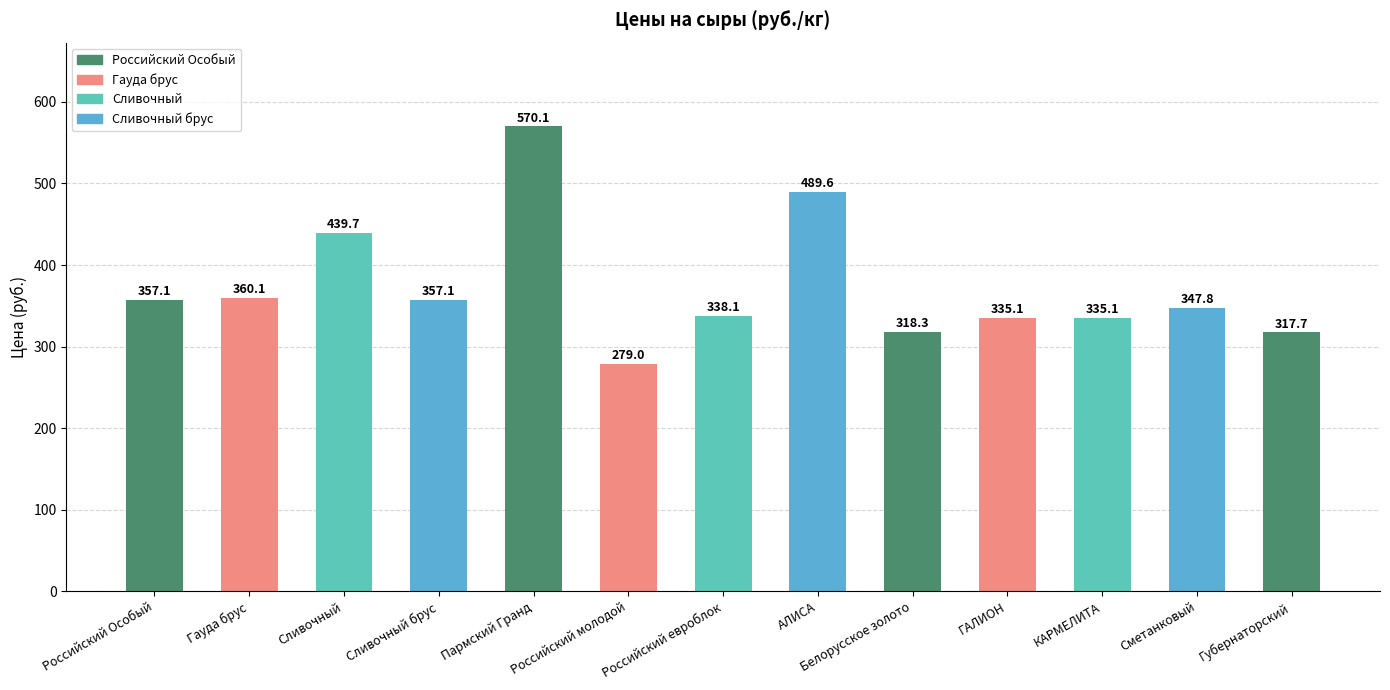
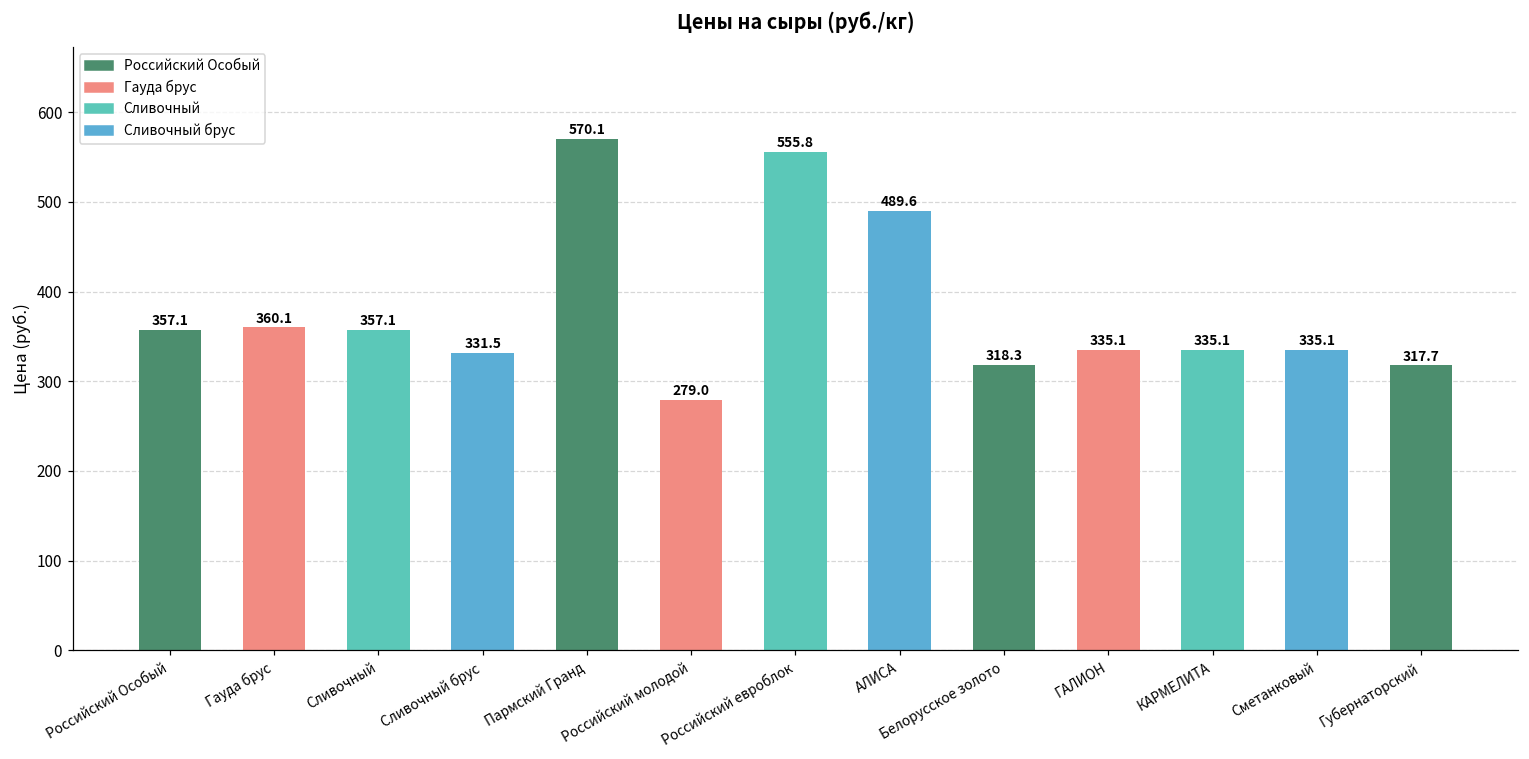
  {
    "Российский Особый": 357.1,
    "Гауда брус": 360.1,
-   "Сливочный": 439.7,
-   "Сливочный брус": 357.1,
+   "Сливочный": 357.1,
+   "Сливочный брус": 331.5,
    "Пармский Гранд": 570.1,
    "Российский молодой": 279.0,
-   "Российский евроблок": 338.1,
+   "Российский евроблок": 555.8,
    "АЛИСА": 489.6,
    "Белорусское золото": 318.3,
    "ГАЛИОН": 335.1,
    "КАРМЕЛИТА": 335.1,
-   "Сметанковый": 347.8,
+   "Сметанковый": 335.1,
    "Губернаторский": 317.7
  }
